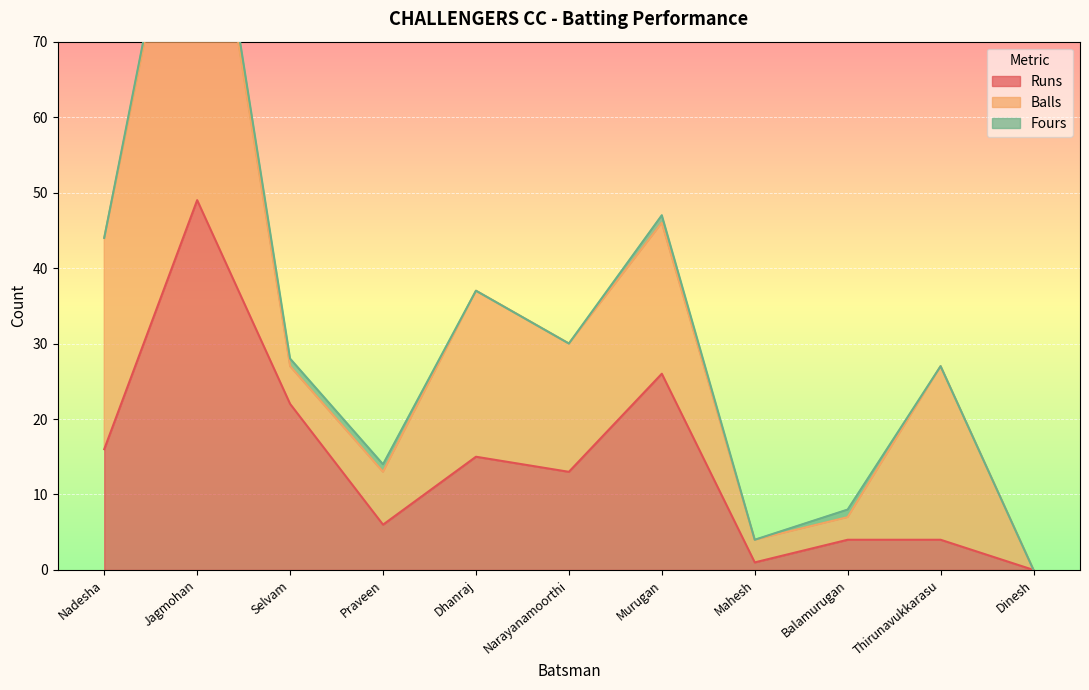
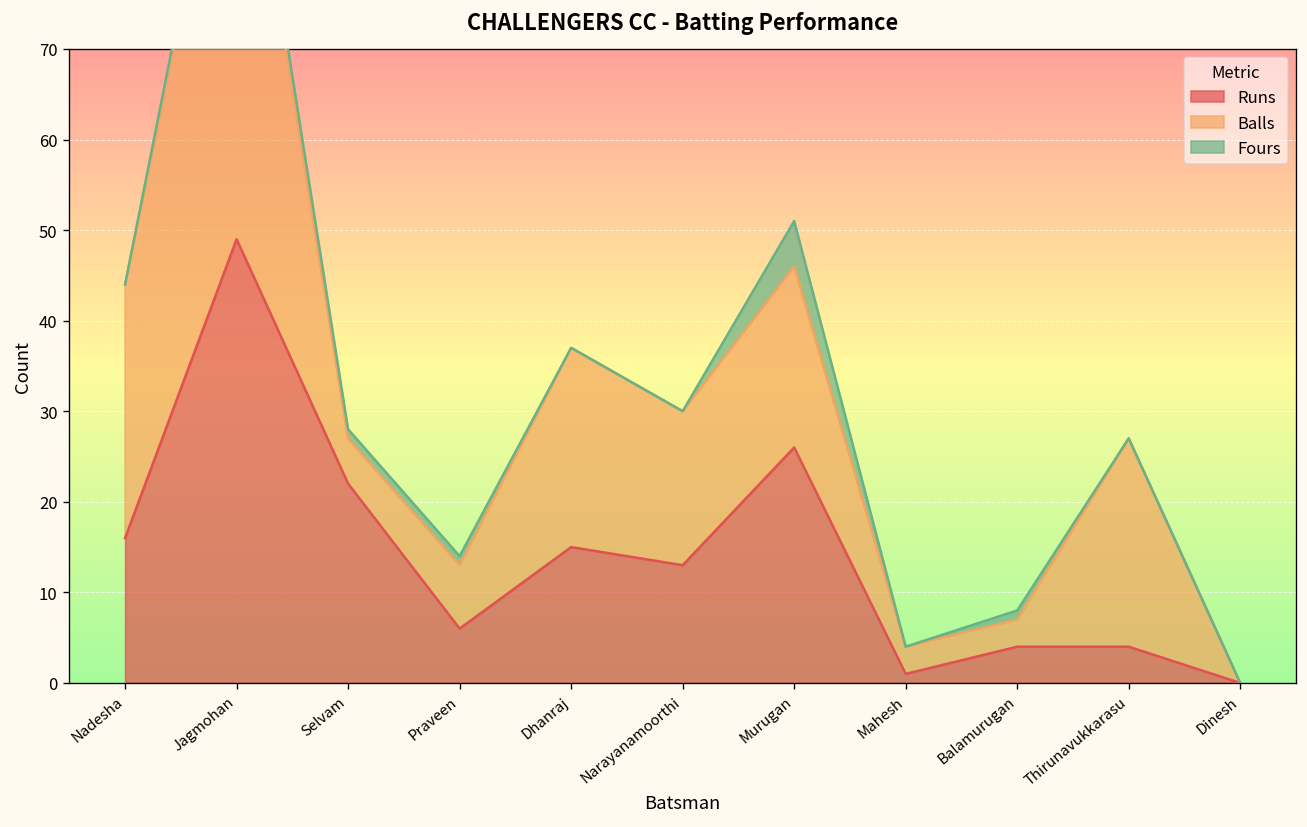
  {
    "Runs": {
      "Nadesha": 16,
      "Jagmohan": 49,
      "Selvam": 22,
      "Praveen": 6,
      "Dhanraj": 15,
      "Narayanamoorthi": 13,
      "Murugan": 26,
      "Mahesh": 1,
      "Balamurugan": 4,
      "Thirunavukkarasu": 4
    },
    "Balls": {
      "Selvam": 5,
      "Praveen": 7,
      "Murugan": 20,
      "Balamurugan": 3
    },
    "Fours": {
      "Selvam": 1,
      "Praveen": 1,
-     "Murugan": 1,
+     "Murugan": 5,
      "Balamurugan": 1
    }
  }
